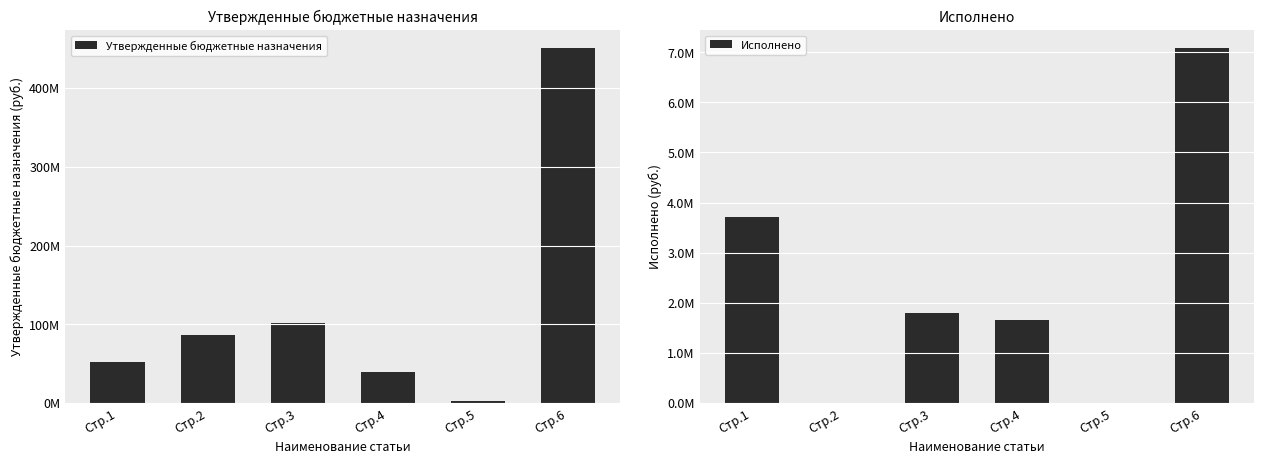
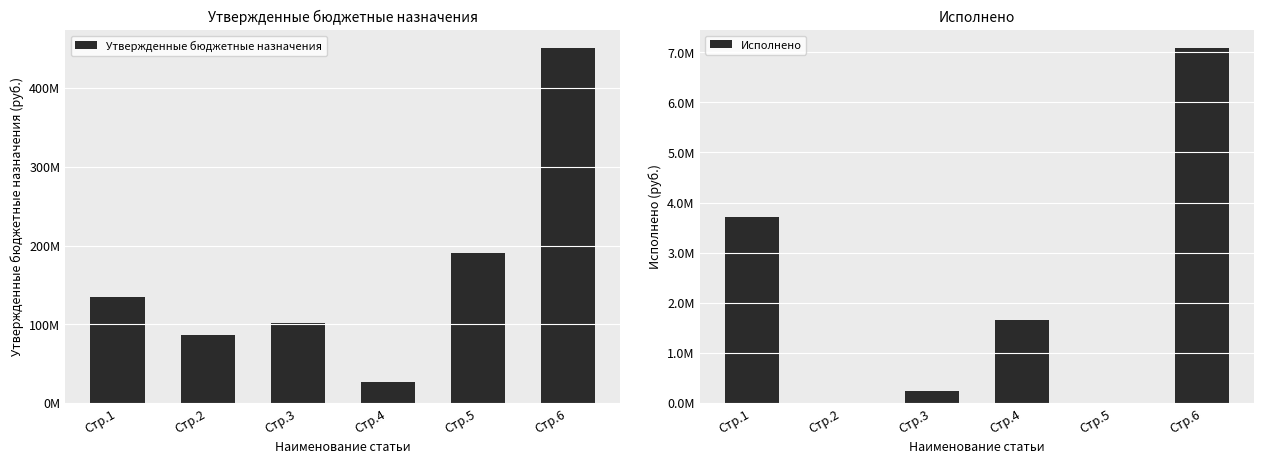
  {
    "Утвержденные бюджетные назначения": {
-     "Стр.1": 50000000,
+     "Стр.1": 130000000,
      "Стр.2": 90000000,
      "Стр.3": 100000000,
-     "Стр.4": 40000000,
-     "Стр.5": 0,
+     "Стр.4": 30000000,
+     "Стр.5": 190000000,
      "Стр.6": 450000000
    },
    "Исполнено": {
      "Стр.1": 3700000,
      "Стр.2": 0,
-     "Стр.3": 1800000,
+     "Стр.3": 200000,
      "Стр.4": 1700000,
      "Стр.5": 0,
      "Стр.6": 7100000
    }
  }
